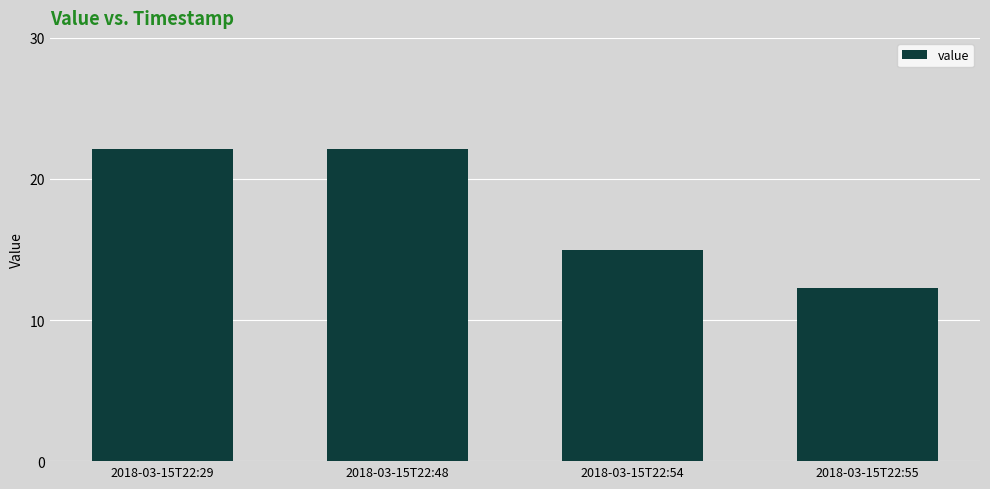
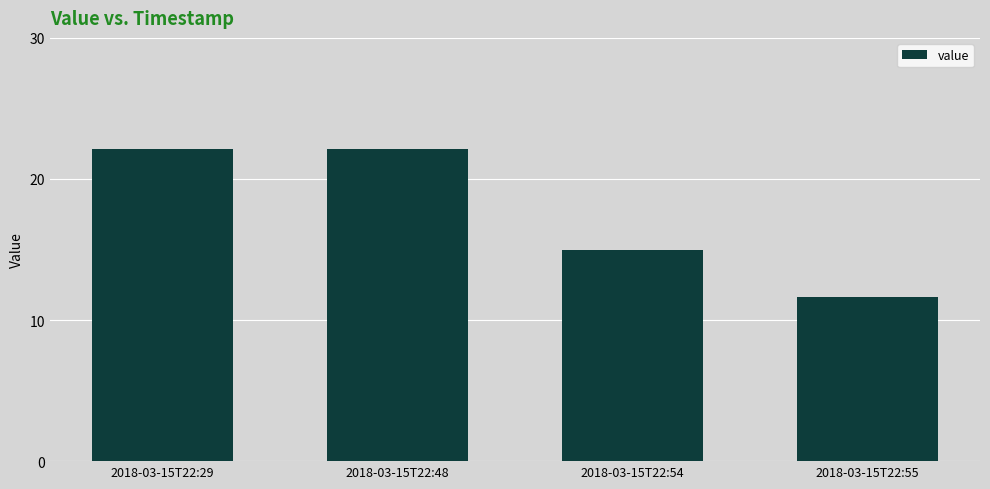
  {
    "2018-03-15T22:29": 22.1,
    "2018-03-15T22:48": 22.1,
    "2018-03-15T22:54": 15.0,
-   "2018-03-15T22:55": 12.3
+   "2018-03-15T22:55": 11.6
  }
